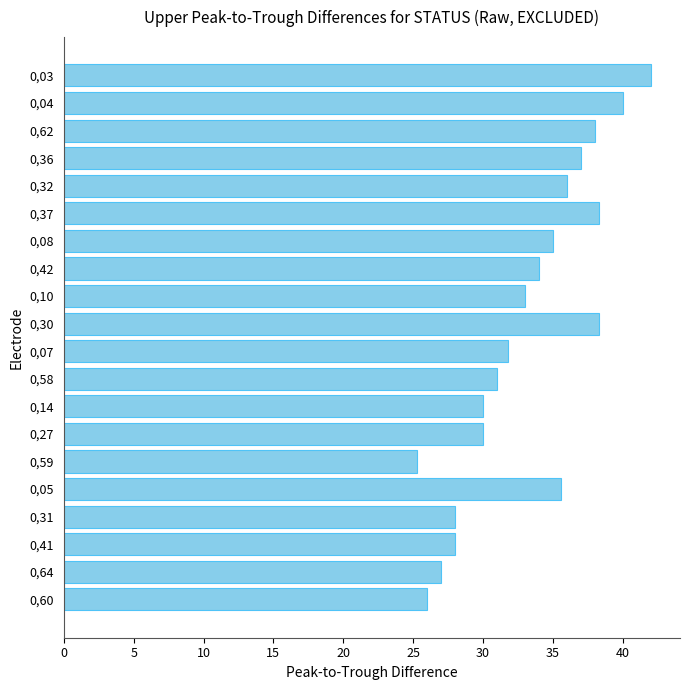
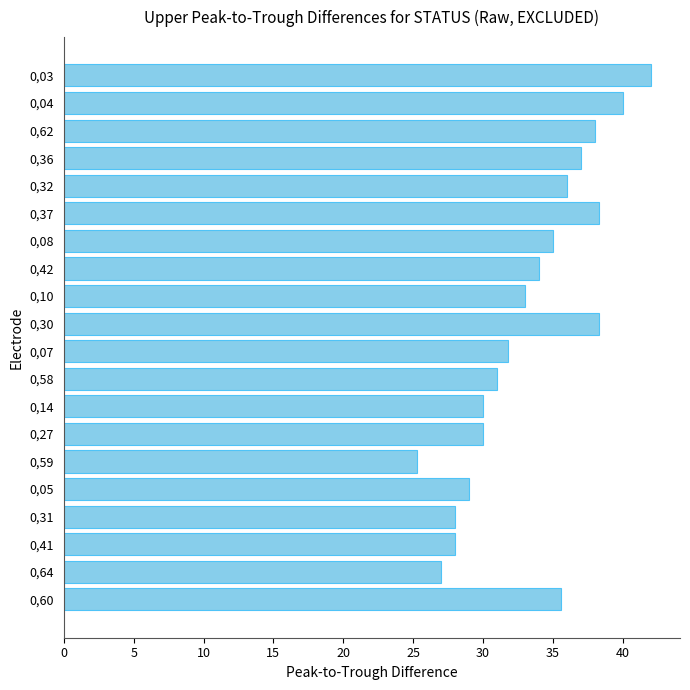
  {
    "0,03": 42.0,
    "0,04": 40.0,
    "0,62": 38.0,
    "0,36": 37.0,
    "0,32": 36.0,
    "0,37": 38.3,
    "0,08": 35.0,
    "0,42": 34.0,
    "0,10": 33.0,
    "0,30": 38.3,
    "0,07": 31.8,
    "0,58": 31.0,
    "0,14": 30.0,
    "0,27": 30.0,
    "0,59": 25.3,
-   "0,05": 35.6,
+   "0,05": 29.0,
    "0,31": 28.0,
    "0,41": 28.0,
    "0,64": 27.0,
-   "0,60": 26.0
+   "0,60": 35.6
  }
